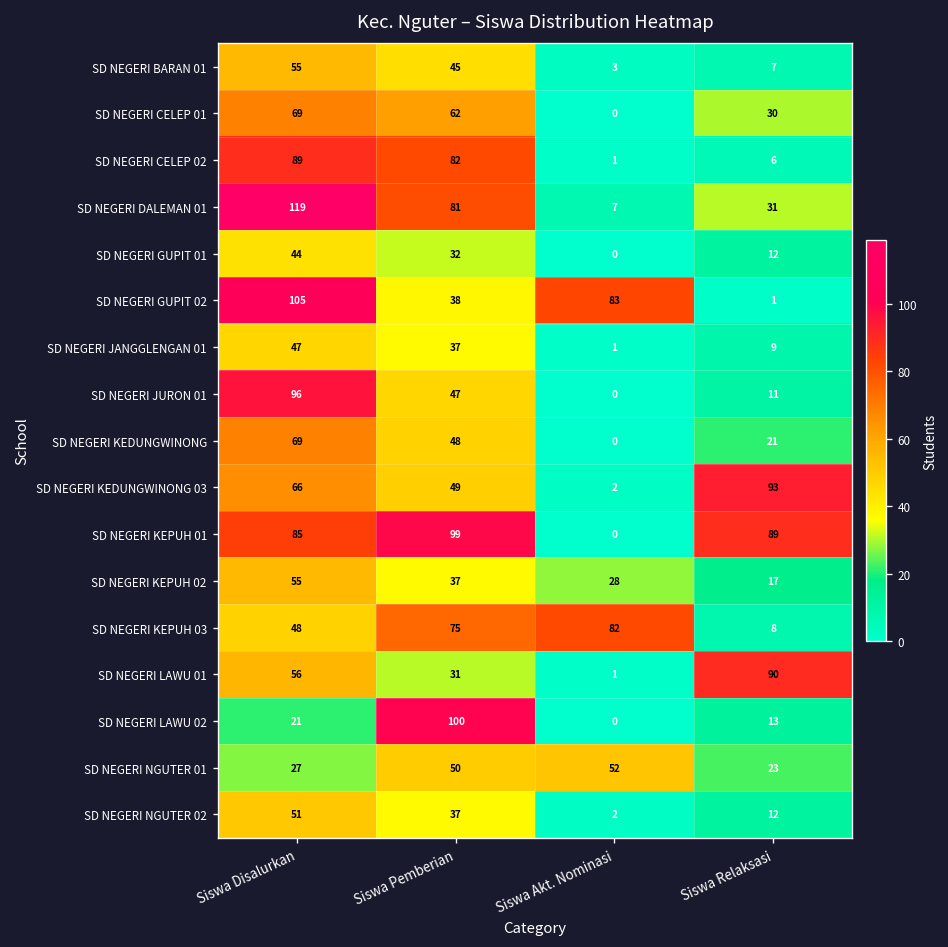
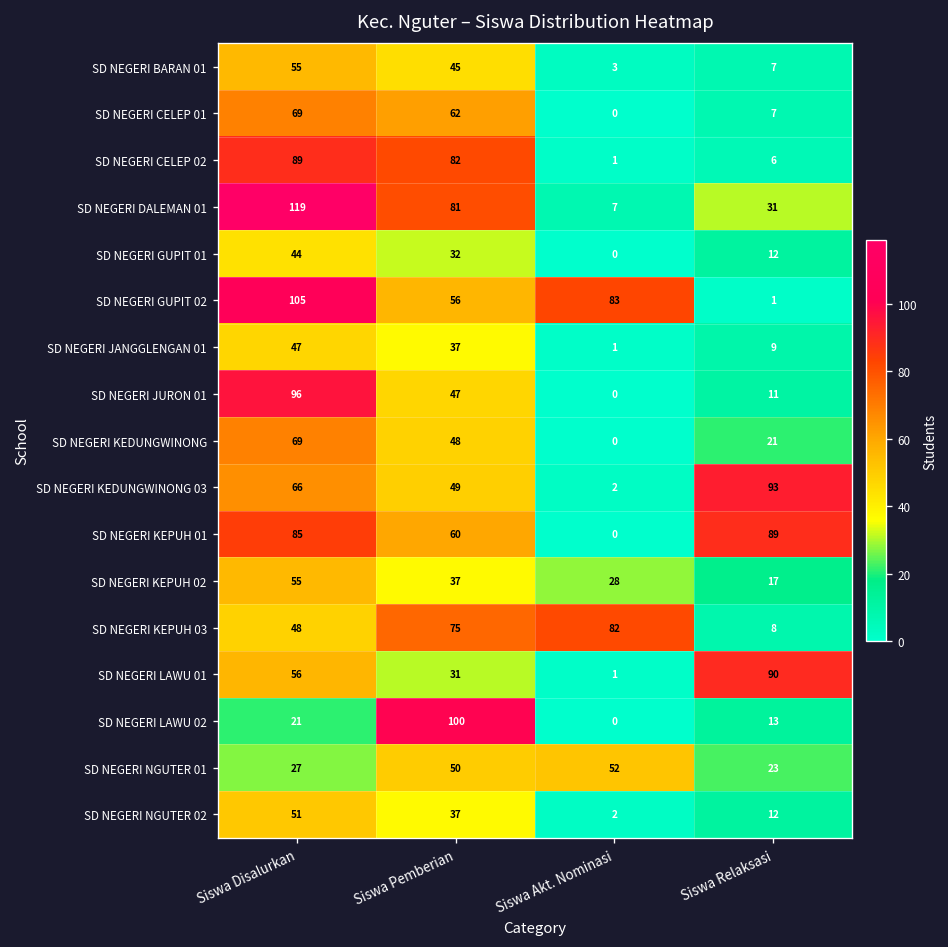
  {
    "SD NEGERI BARAN 01": {
      "Siswa Disalurkan": 55,
      "Siswa Pemberian": 45,
      "Siswa Akt. Nominasi": 3,
      "Siswa Relaksasi": 7
    },
    "SD NEGERI CELEP 01": {
      "Siswa Disalurkan": 69,
      "Siswa Pemberian": 62,
      "Siswa Akt. Nominasi": 0,
-     "Siswa Relaksasi": 30
+     "Siswa Relaksasi": 7
    },
    "SD NEGERI CELEP 02": {
      "Siswa Disalurkan": 89,
      "Siswa Pemberian": 82,
      "Siswa Akt. Nominasi": 1,
      "Siswa Relaksasi": 6
    },
    "SD NEGERI DALEMAN 01": {
      "Siswa Disalurkan": 119,
      "Siswa Pemberian": 81,
      "Siswa Akt. Nominasi": 7,
      "Siswa Relaksasi": 31
    },
    "SD NEGERI GUPIT 01": {
      "Siswa Disalurkan": 44,
      "Siswa Pemberian": 32,
      "Siswa Akt. Nominasi": 0,
      "Siswa Relaksasi": 12
    },
    "SD NEGERI GUPIT 02": {
      "Siswa Disalurkan": 105,
-     "Siswa Pemberian": 38,
+     "Siswa Pemberian": 56,
      "Siswa Akt. Nominasi": 83,
      "Siswa Relaksasi": 1
    },
    "SD NEGERI JANGGLENGAN 01": {
      "Siswa Disalurkan": 47,
      "Siswa Pemberian": 37,
      "Siswa Akt. Nominasi": 1,
      "Siswa Relaksasi": 9
    },
    "SD NEGERI JURON 01": {
      "Siswa Disalurkan": 96,
      "Siswa Pemberian": 47,
      "Siswa Akt. Nominasi": 0,
      "Siswa Relaksasi": 11
    },
    "SD NEGERI KEDUNGWINONG": {
      "Siswa Disalurkan": 69,
      "Siswa Pemberian": 48,
      "Siswa Akt. Nominasi": 0,
      "Siswa Relaksasi": 21
    },
    "SD NEGERI KEDUNGWINONG 03": {
      "Siswa Disalurkan": 66,
      "Siswa Pemberian": 49,
      "Siswa Akt. Nominasi": 2,
      "Siswa Relaksasi": 93
    },
    "SD NEGERI KEPUH 01": {
      "Siswa Disalurkan": 85,
-     "Siswa Pemberian": 99,
+     "Siswa Pemberian": 60,
      "Siswa Akt. Nominasi": 0,
      "Siswa Relaksasi": 89
    },
    "SD NEGERI KEPUH 02": {
      "Siswa Disalurkan": 55,
      "Siswa Pemberian": 37,
      "Siswa Akt. Nominasi": 28,
      "Siswa Relaksasi": 17
    },
    "SD NEGERI KEPUH 03": {
      "Siswa Disalurkan": 48,
      "Siswa Pemberian": 75,
      "Siswa Akt. Nominasi": 82,
      "Siswa Relaksasi": 8
    },
    "SD NEGERI LAWU 01": {
      "Siswa Disalurkan": 56,
      "Siswa Pemberian": 31,
      "Siswa Akt. Nominasi": 1,
      "Siswa Relaksasi": 90
    },
    "SD NEGERI LAWU 02": {
      "Siswa Disalurkan": 21,
      "Siswa Pemberian": 100,
      "Siswa Akt. Nominasi": 0,
      "Siswa Relaksasi": 13
    },
    "SD NEGERI NGUTER 01": {
      "Siswa Disalurkan": 27,
      "Siswa Pemberian": 50,
      "Siswa Akt. Nominasi": 52,
      "Siswa Relaksasi": 23
    },
    "SD NEGERI NGUTER 02": {
      "Siswa Disalurkan": 51,
      "Siswa Pemberian": 37,
      "Siswa Akt. Nominasi": 2,
      "Siswa Relaksasi": 12
    }
  }
